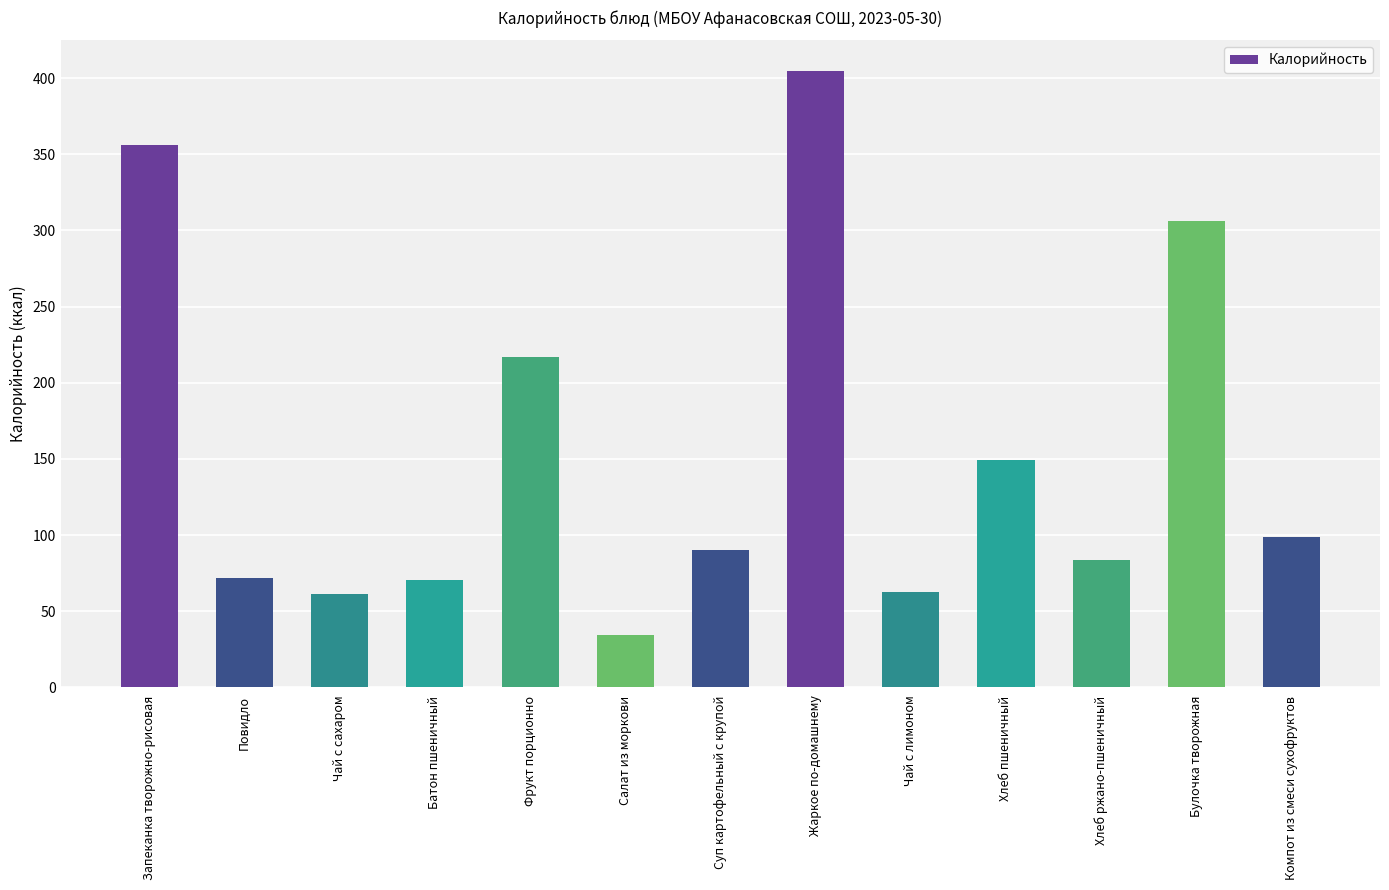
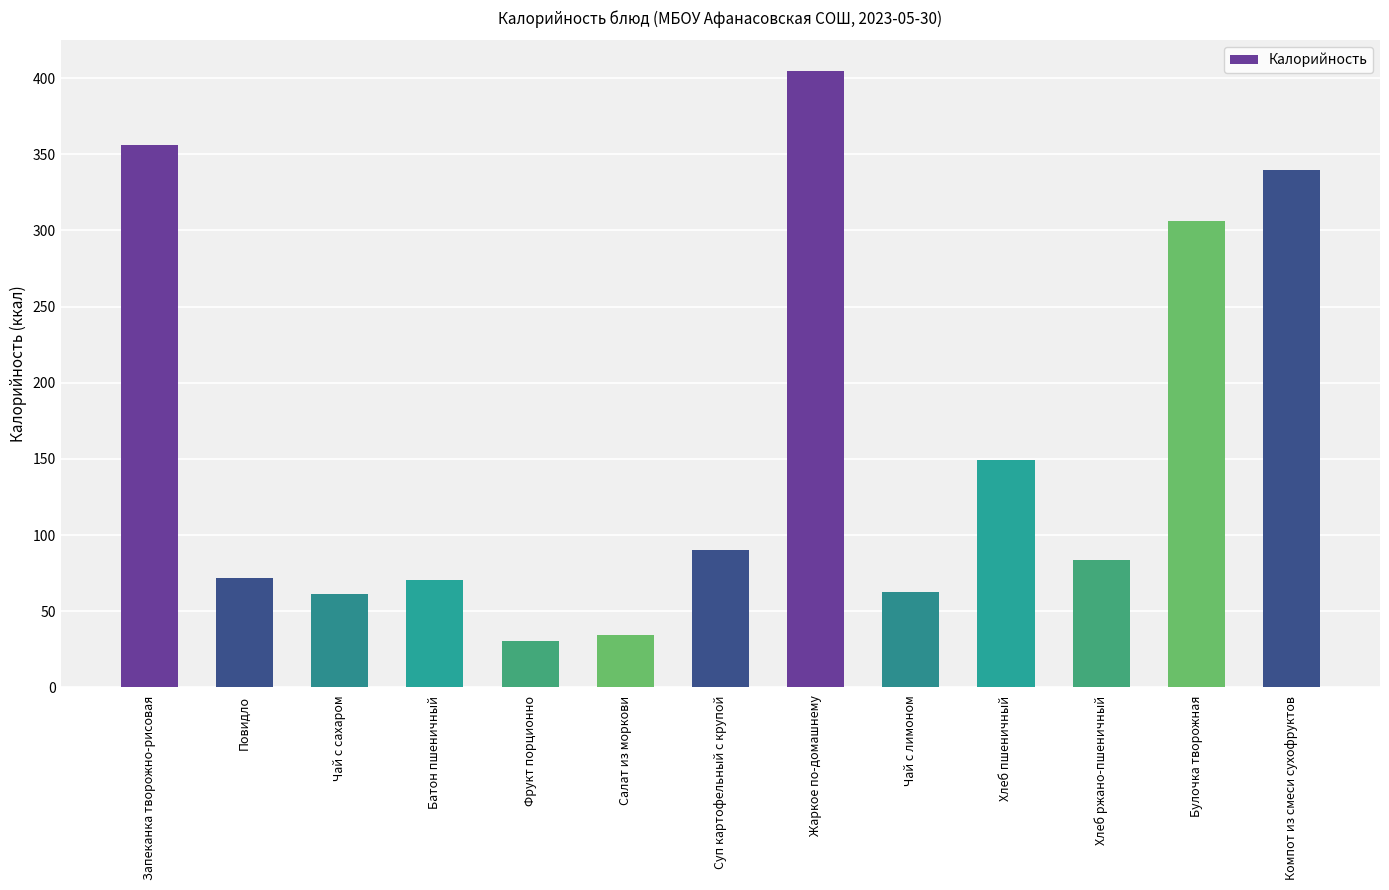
  {
    "Запеканка творожно-рисовая": 356,
    "Повидло": 72,
    "Чай с сахаром": 61,
    "Батон пшеничный": 70,
-   "Фрукт порционно": 217,
+   "Фрукт порционно": 30,
    "Салат из моркови": 34,
    "Суп картофельный с крупой": 90,
    "Жаркое по-домашнему": 405,
    "Чай с лимоном": 63,
    "Хлеб пшеничный": 150,
    "Хлеб ржано-пшеничный": 83,
    "Булочка творожная": 306,
-   "Компот из смеси сухофруктов": 99
+   "Компот из смеси сухофруктов": 340
  }
